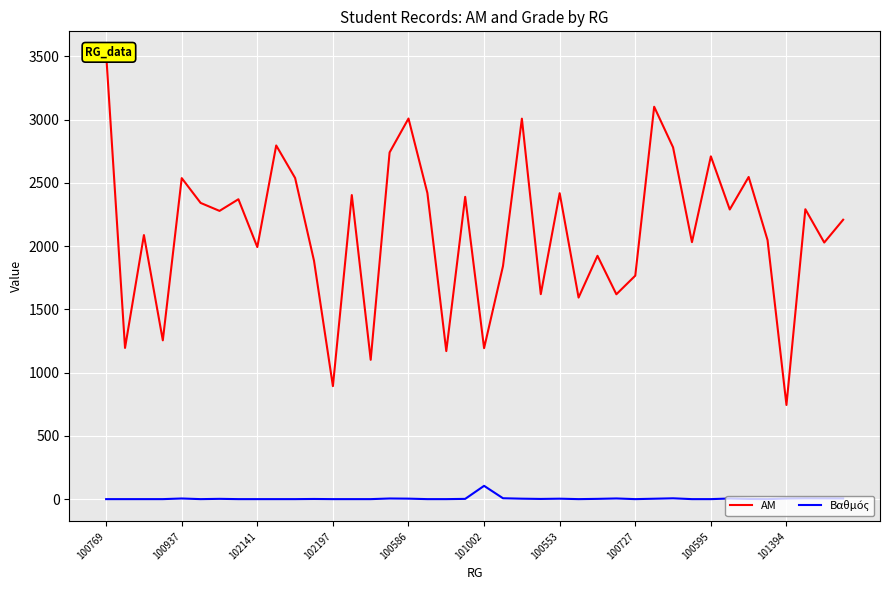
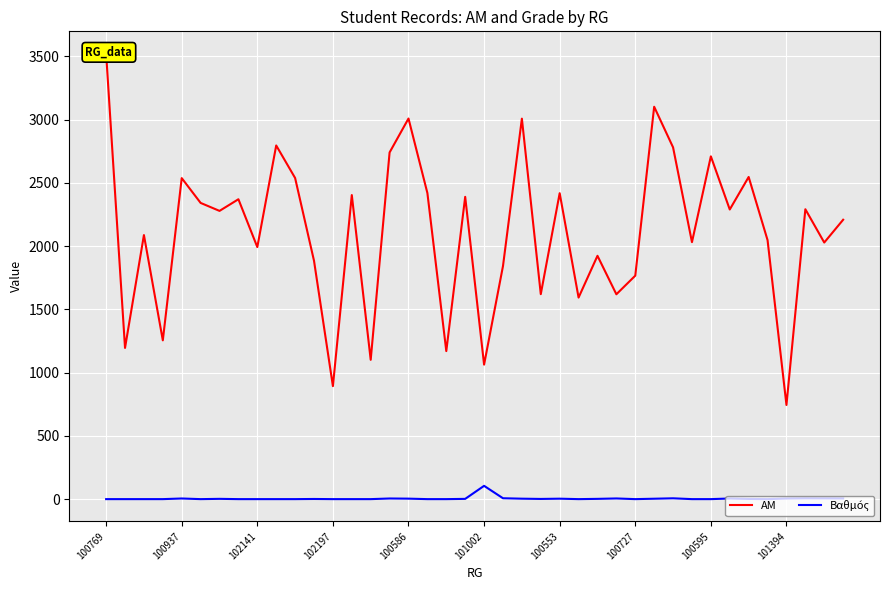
  {
    "ΑΜ": {
      "100937": 2540,
      "102141": 1990,
      "102197": 890,
      "100586": 3010,
-     "101002": 1190,
+     "101002": 1060,
      "100553": 2420,
      "100727": 1770,
      "100595": 2710,
      "101394": 740
    },
    "Βαθμός": {
      "100769": 0,
      "100937": 10,
      "102141": 0,
      "102197": 0,
      "100586": 0,
      "101002": 110,
      "100553": 0,
      "100727": 0,
      "100595": 0
    }
  }
